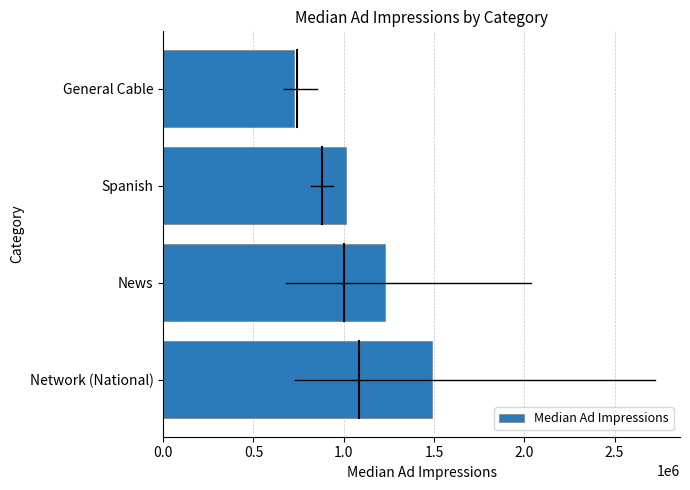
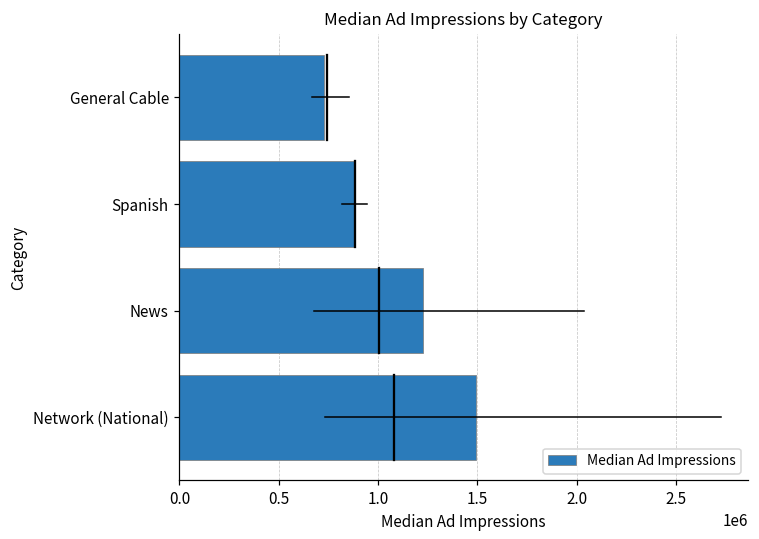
  {
    "Median Ad Impressions": {
      "General Cable": 730000,
-     "Spanish": 1010000,
+     "Spanish": 880000,
      "News": 1230000,
      "Network (National)": 1490000
    }
  }
